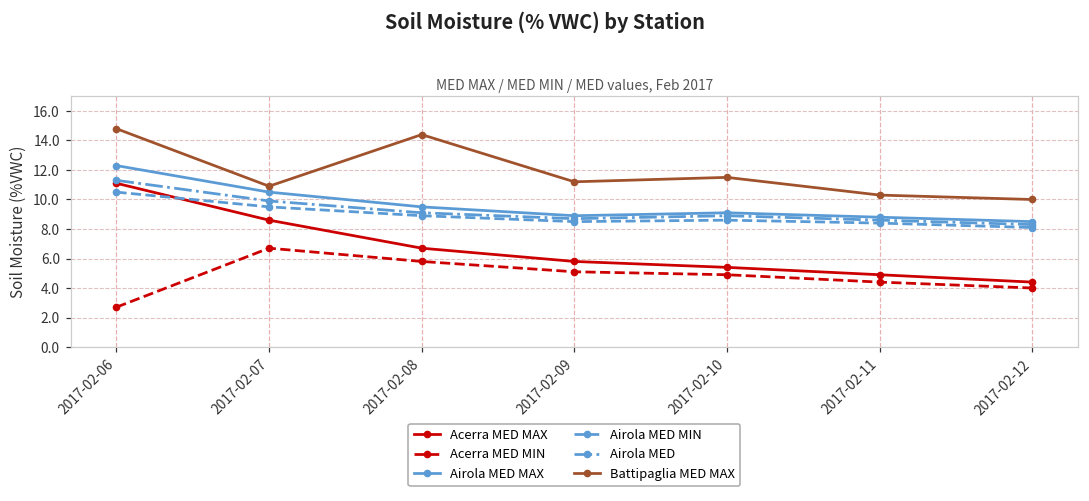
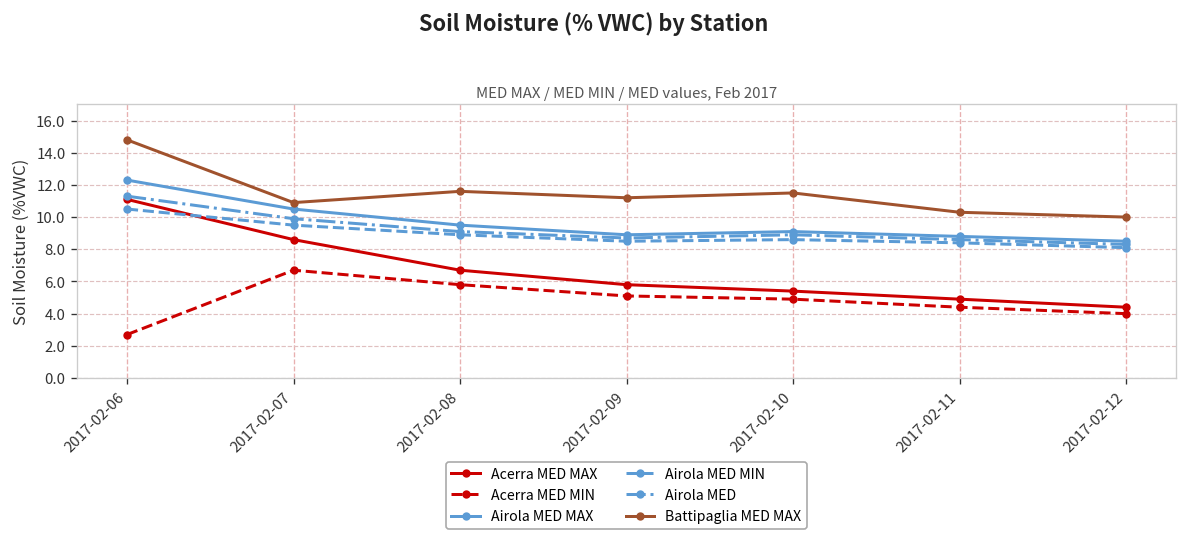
  {
    "Battipaglia MED MAX": {
      "2017-02-06": 14.8,
      "2017-02-07": 10.9,
-     "2017-02-08": 14.4,
+     "2017-02-08": 11.6,
      "2017-02-09": 11.2,
      "2017-02-10": 11.5,
      "2017-02-11": 10.3,
      "2017-02-12": 10.0
    }
  }
